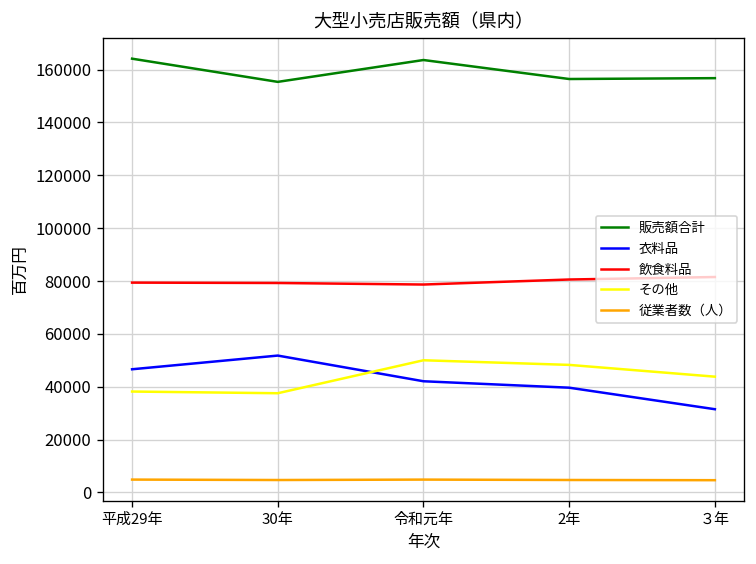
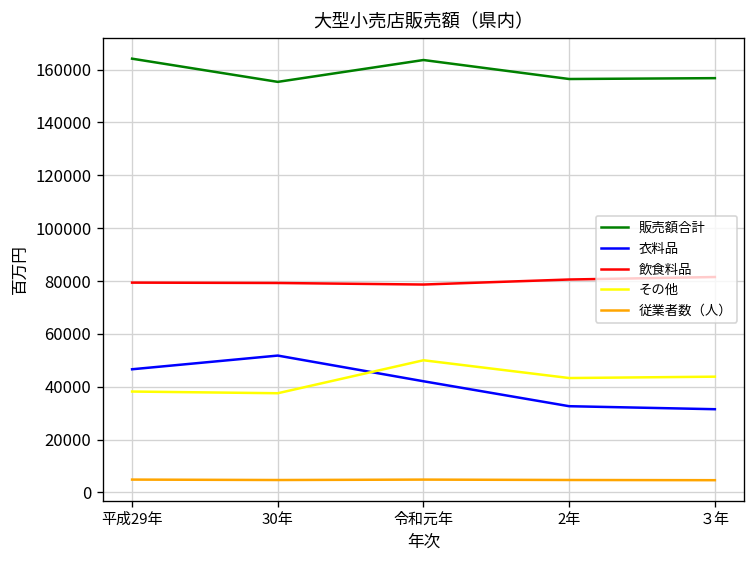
  {
    "販売額合計": {
      "平成29年": 164000,
      "30年": 155000,
      "令和元年": 164000,
      "2年": 156000,
      "３年": 157000
    },
    "衣料品": {
      "平成29年": 47000,
      "30年": 52000,
      "令和元年": 42000,
-     "2年": 40000,
+     "2年": 33000,
      "３年": 31000
    },
    "飲食料品": {
      "平成29年": 79000,
      "30年": 79000,
      "令和元年": 79000,
      "2年": 81000
    },
    "その他": {
      "平成29年": 38000,
      "30年": 38000,
      "令和元年": 50000,
-     "2年": 48000,
+     "2年": 43000,
      "３年": 44000
    },
    "従業者数（人）": {
      "平成29年": 5000,
      "30年": 5000,
      "令和元年": 5000,
      "2年": 5000,
      "３年": 5000
    }
  }
